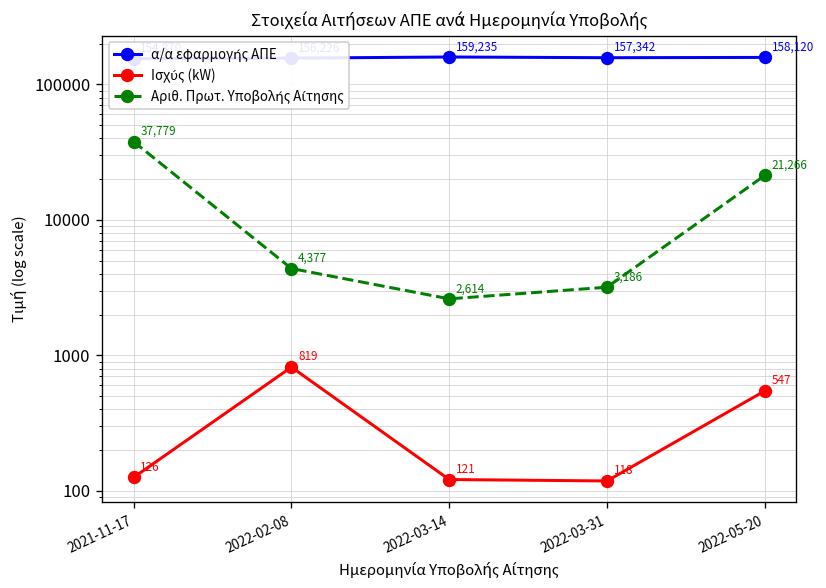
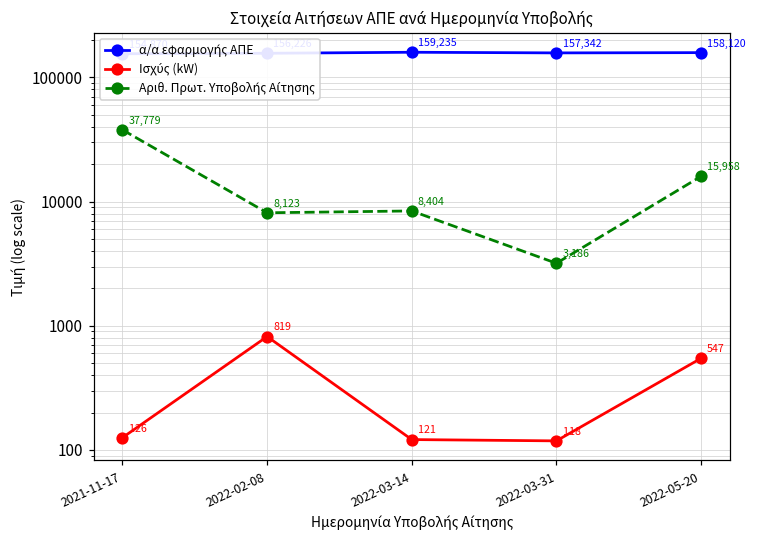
  {
    "α/α εφαρμογής ΑΠΕ": {
      "2022-03-14": "159,235",
      "2022-03-31": "157,342",
      "2022-05-20": "158,120"
    },
    "Ισχύς (kW)": {
      "2021-11-17": "126",
      "2022-02-08": "819",
      "2022-03-14": "121",
      "2022-03-31": "118",
      "2022-05-20": "547"
    },
    "Αριθ. Πρωτ. Υποβολής Αίτησης": {
      "2021-11-17": "37,779",
-     "2022-02-08": "4,377",
-     "2022-03-14": "2,614",
+     "2022-02-08": "8,123",
+     "2022-03-14": "8,404",
      "2022-03-31": "3,186",
-     "2022-05-20": "21,266"
+     "2022-05-20": "15,958"
    }
  }
